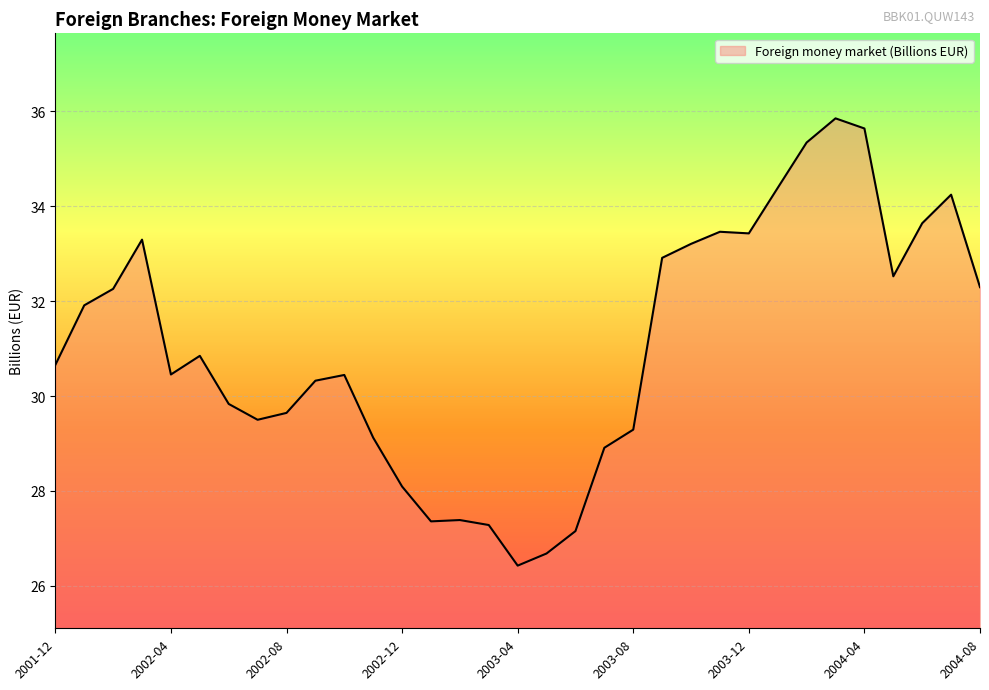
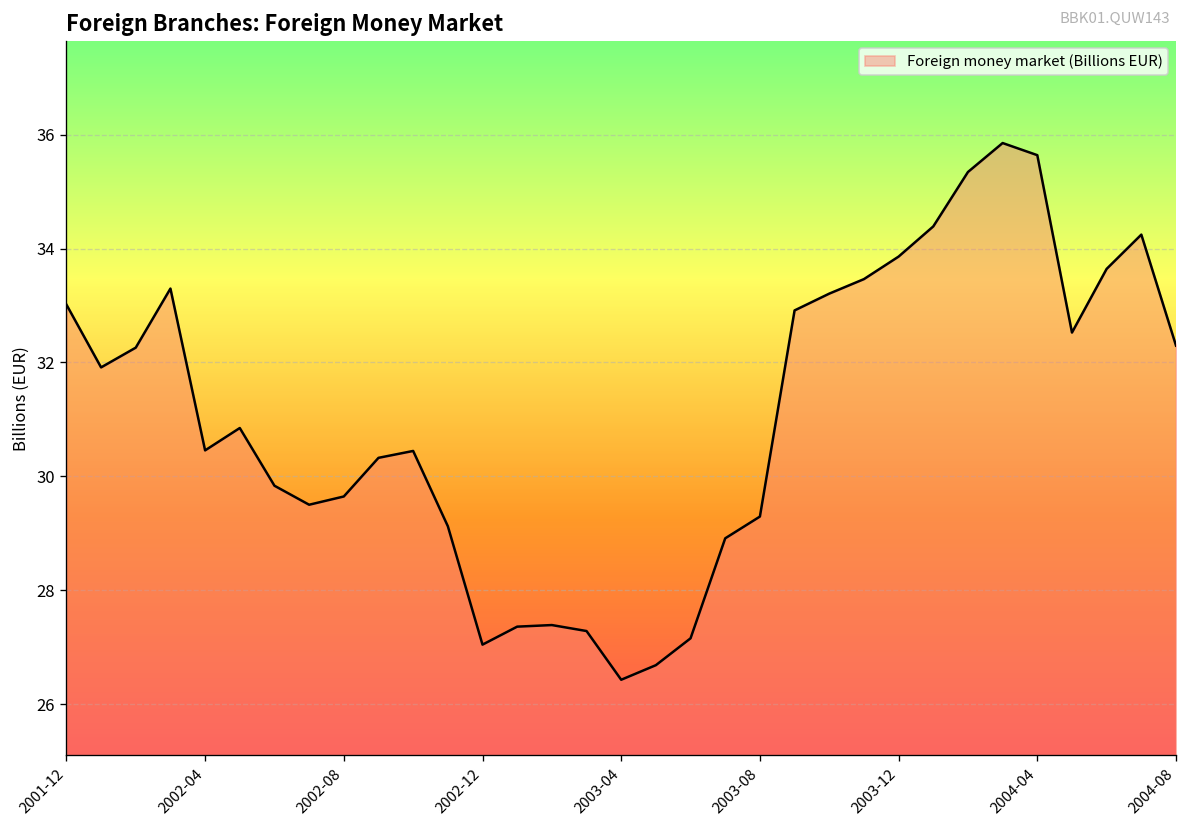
  {
-   "2001-12": 30.7,
+   "2001-12": 33.0,
    "2002-04": 30.5,
    "2002-08": 29.6,
-   "2002-12": 28.1,
+   "2002-12": 27.0,
    "2003-04": 26.4,
    "2003-08": 29.3,
-   "2003-12": 33.4,
+   "2003-12": 33.9,
    "2004-04": 35.6,
    "2004-08": 32.3
  }
